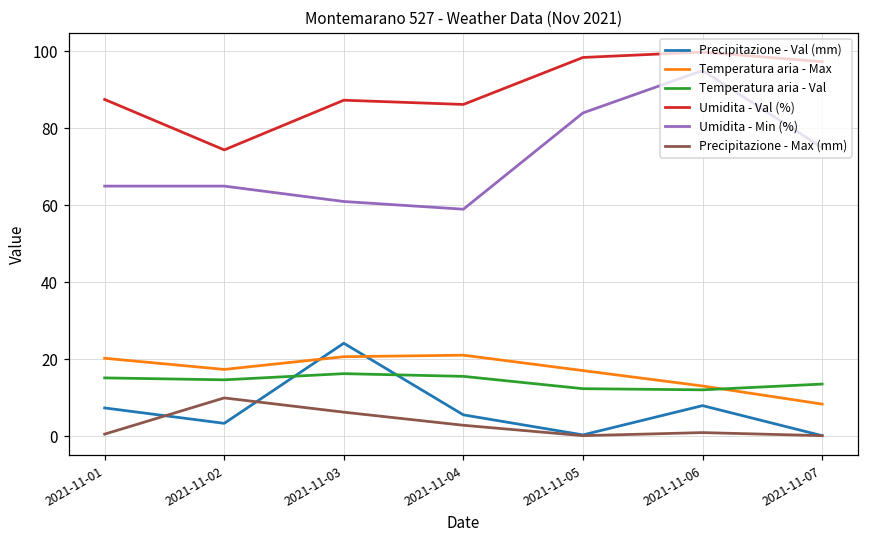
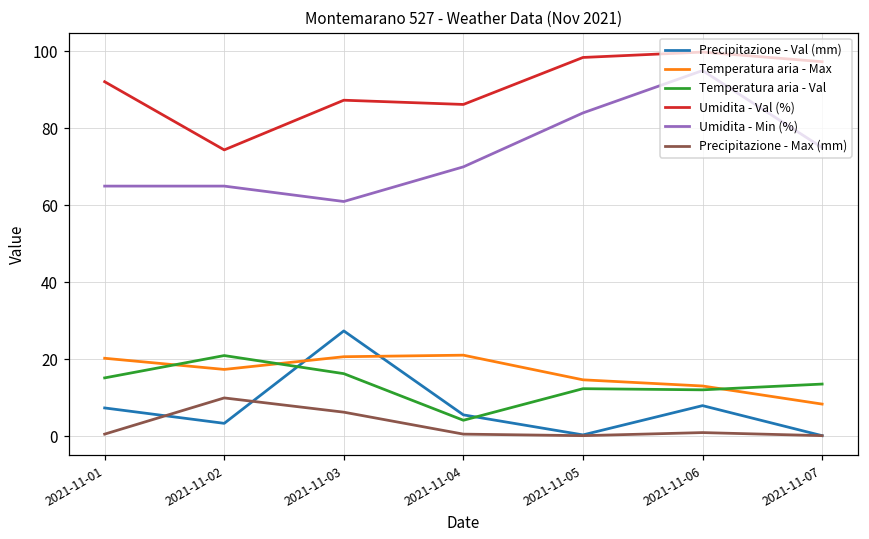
  {
    "Precipitazione - Val (mm)": {
      "2021-11-01": 7,
      "2021-11-02": 3,
-     "2021-11-03": 24,
+     "2021-11-03": 27,
      "2021-11-04": 6,
      "2021-11-06": 8
    },
    "Temperatura aria - Max": {
      "2021-11-01": 20,
      "2021-11-02": 17,
      "2021-11-03": 21,
      "2021-11-04": 21,
-     "2021-11-05": 17,
+     "2021-11-05": 15,
      "2021-11-06": 13,
      "2021-11-07": 8
    },
    "Temperatura aria - Val": {
      "2021-11-01": 15,
-     "2021-11-02": 15,
+     "2021-11-02": 21,
      "2021-11-03": 16,
-     "2021-11-04": 16,
+     "2021-11-04": 4,
      "2021-11-05": 12,
      "2021-11-06": 12,
      "2021-11-07": 14
    },
    "Umidita - Val (%)": {
-     "2021-11-01": 88,
+     "2021-11-01": 92,
      "2021-11-02": 74,
      "2021-11-03": 87,
      "2021-11-04": 86,
      "2021-11-05": 98
    },
    "Umidita - Min (%)": {
      "2021-11-01": 65,
      "2021-11-02": 65,
      "2021-11-03": 61,
-     "2021-11-04": 59,
+     "2021-11-04": 70,
      "2021-11-05": 84
    },
    "Precipitazione - Max (mm)": {
      "2021-11-01": 1,
      "2021-11-02": 10,
      "2021-11-03": 6,
-     "2021-11-04": 3,
+     "2021-11-04": 1,
      "2021-11-06": 1
    }
  }
